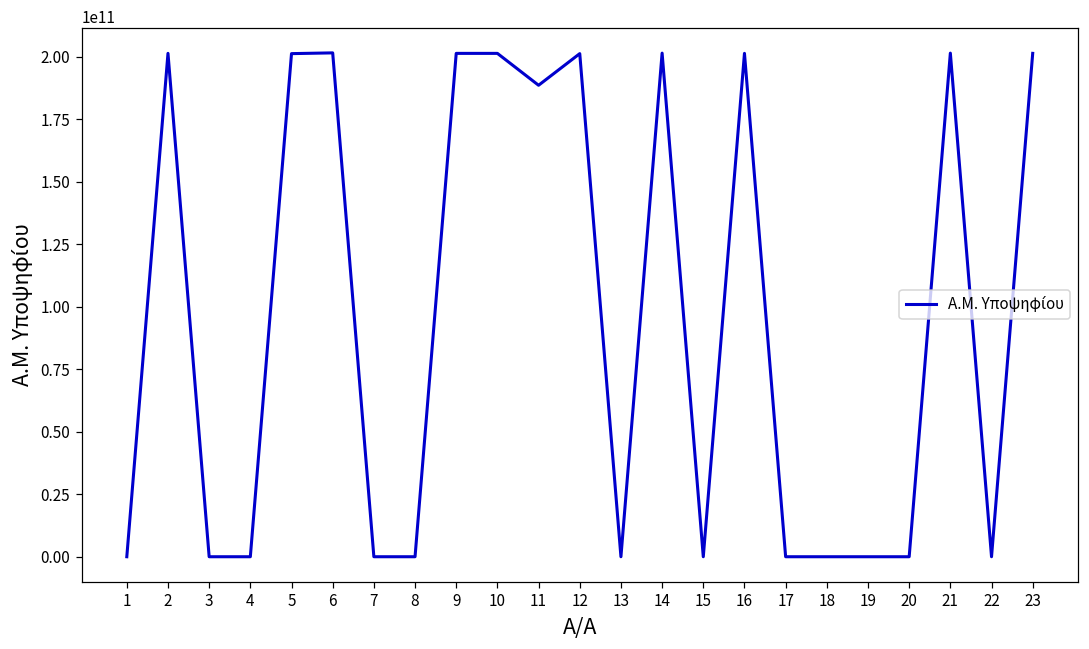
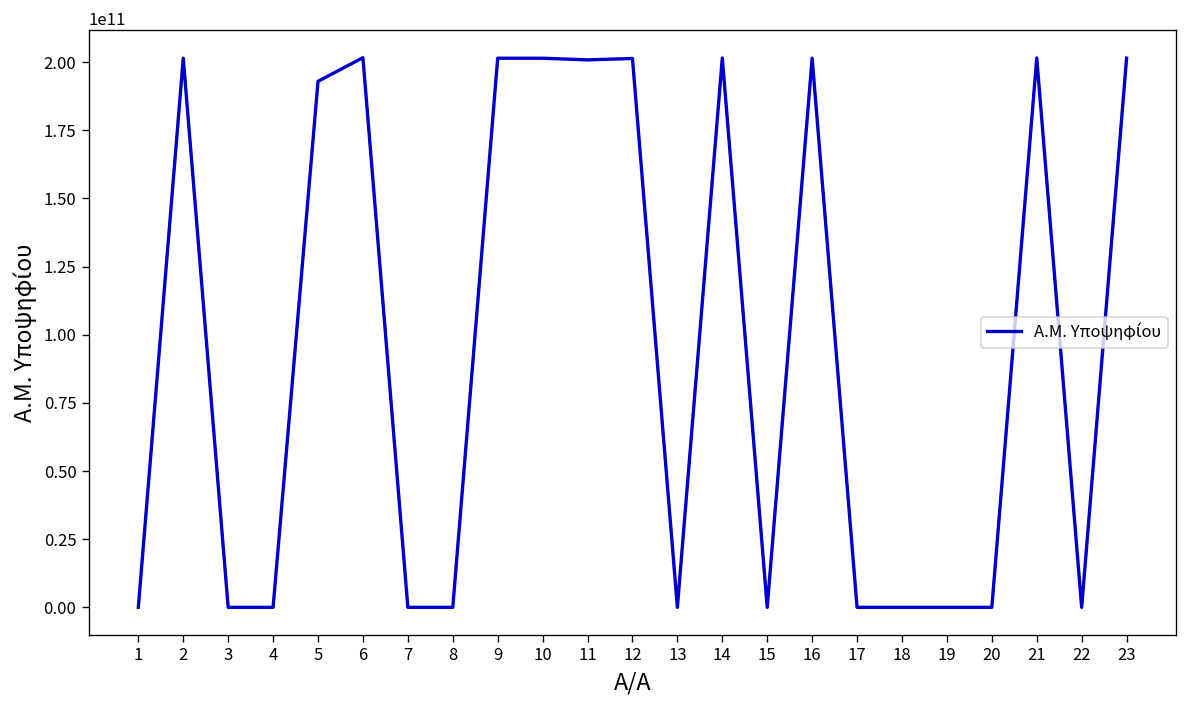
  {
    "1": 0,
    "2": 201000000000,
    "3": 0,
    "4": 0,
-   "5": 201000000000,
+   "5": 193000000000,
    "6": 202000000000,
    "7": 0,
    "8": 0,
    "9": 201000000000,
    "10": 201000000000,
-   "11": 189000000000,
+   "11": 201000000000,
    "12": 201000000000,
    "13": 0,
    "14": 202000000000,
    "15": 0,
    "16": 201000000000,
    "17": 0,
    "18": 0,
    "19": 0,
    "20": 0,
    "21": 202000000000,
    "22": 0,
    "23": 201000000000
  }
